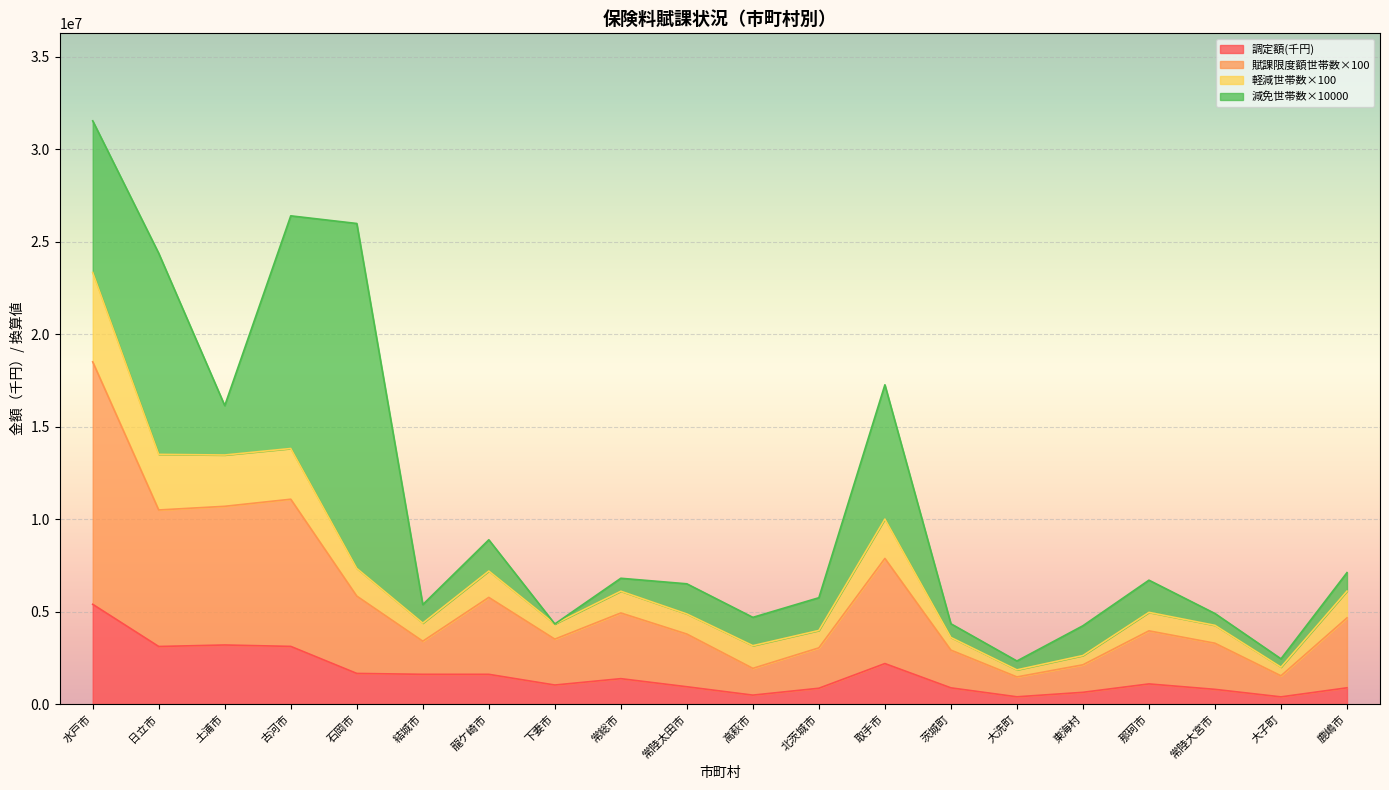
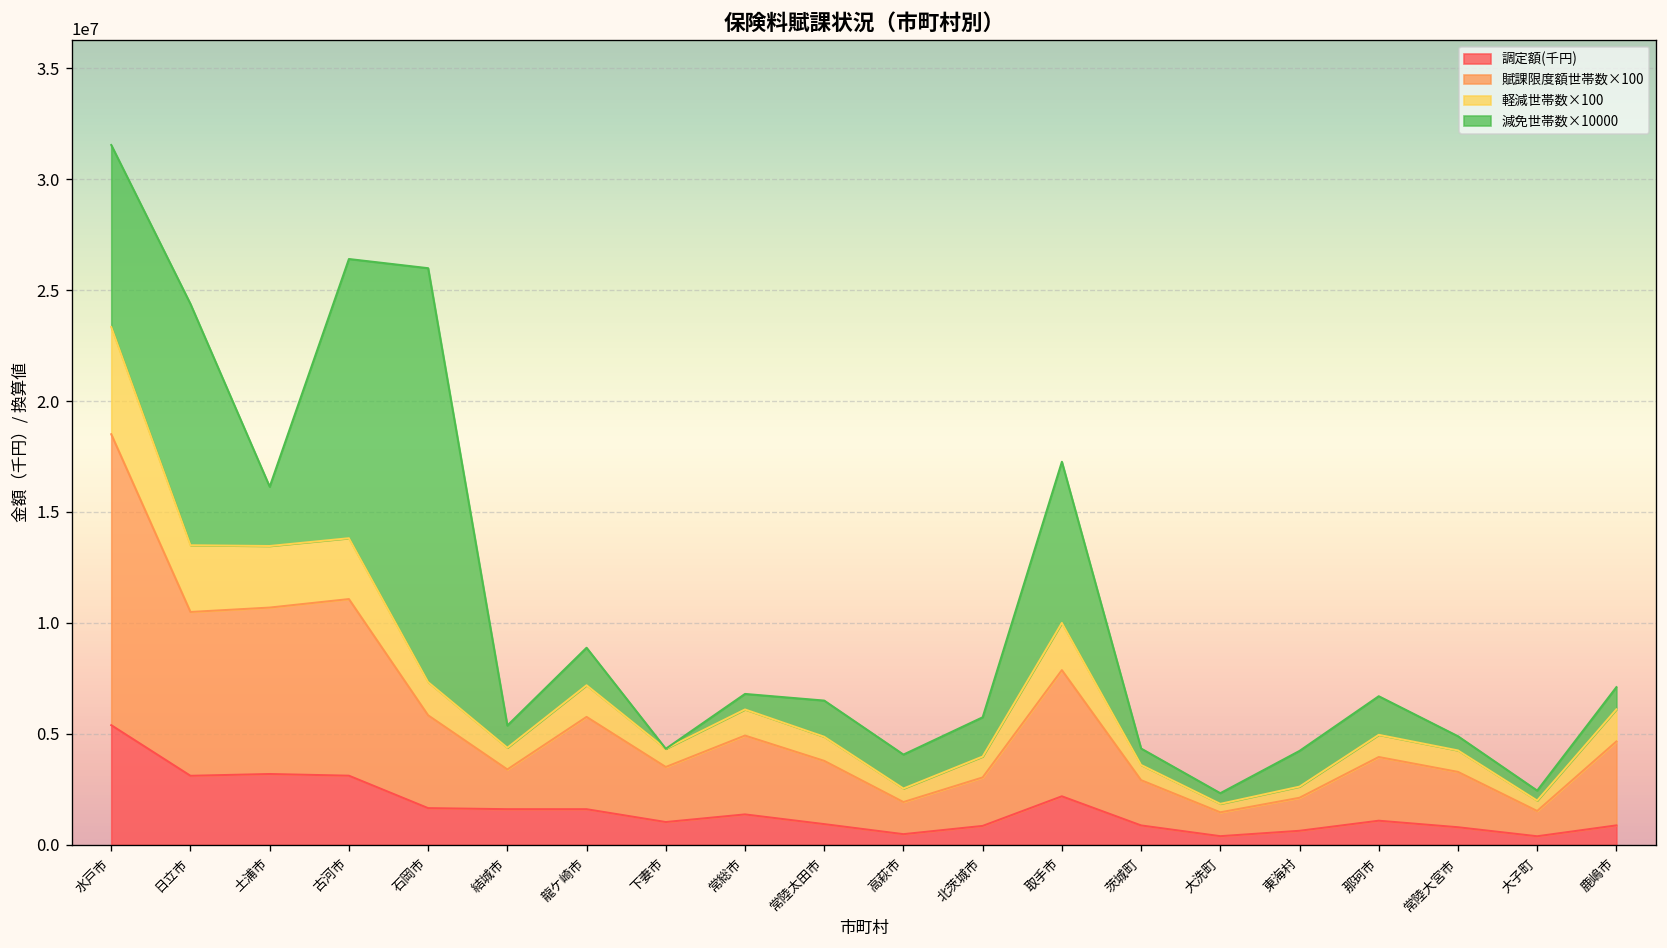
  {
    "調定額(千円)": {
      "水戸市": 5400000,
      "日立市": 3100000,
      "土浦市": 3200000,
      "古河市": 3100000,
      "石岡市": 1700000,
      "結城市": 1600000,
      "龍ケ崎市": 1600000,
      "下妻市": 1000000,
      "常総市": 1400000,
      "常陸太田市": 900000,
      "高萩市": 500000,
      "北茨城市": 900000,
      "取手市": 2200000,
      "茨城町": 900000,
      "大洗町": 400000,
      "東海村": 600000,
      "那珂市": 1100000,
      "常陸大宮市": 800000,
      "大子町": 400000,
      "鹿嶋市": 900000
    },
    "賦課限度額世帯数×100": {
      "水戸市": 13100000,
      "日立市": 7400000,
      "土浦市": 7500000,
      "古河市": 8000000,
      "石岡市": 4200000,
      "結城市": 1800000,
      "龍ケ崎市": 4200000,
      "下妻市": 2500000,
      "常総市": 3600000,
      "常陸太田市": 2800000,
      "高萩市": 1400000,
      "北茨城市": 2200000,
      "取手市": 5700000,
      "茨城町": 2000000,
      "大洗町": 1100000,
      "東海村": 1500000,
      "那珂市": 2900000,
      "常陸大宮市": 2500000,
      "大子町": 1100000,
      "鹿嶋市": 3800000
    },
    "軽減世帯数×100": {
      "水戸市": 4800000,
      "日立市": 3000000,
      "土浦市": 2800000,
      "古河市": 2700000,
      "石岡市": 1500000,
      "結城市": 1000000,
      "龍ケ崎市": 1400000,
      "常総市": 1200000,
      "常陸太田市": 1100000,
-     "高萩市": 1200000,
+     "高萩市": 600000,
      "北茨城市": 900000,
      "取手市": 2100000,
      "茨城町": 700000,
      "大洗町": 400000,
      "東海村": 500000,
      "那珂市": 1000000,
      "常陸大宮市": 1000000,
      "大子町": 500000,
      "鹿嶋市": 1400000
    },
    "減免世帯数×10000": {
      "水戸市": 8200000,
      "日立市": 10900000,
      "土浦市": 2700000,
      "古河市": 12600000,
      "石岡市": 18700000,
      "結城市": 1000000,
      "龍ケ崎市": 1700000,
      "常総市": 700000,
      "常陸太田市": 1600000,
      "高萩市": 1500000,
      "北茨城市": 1800000,
      "取手市": 7300000,
      "茨城町": 700000,
      "大洗町": 500000,
      "東海村": 1600000,
      "那珂市": 1700000,
      "常陸大宮市": 600000,
      "大子町": 500000,
      "鹿嶋市": 1000000
    }
  }
